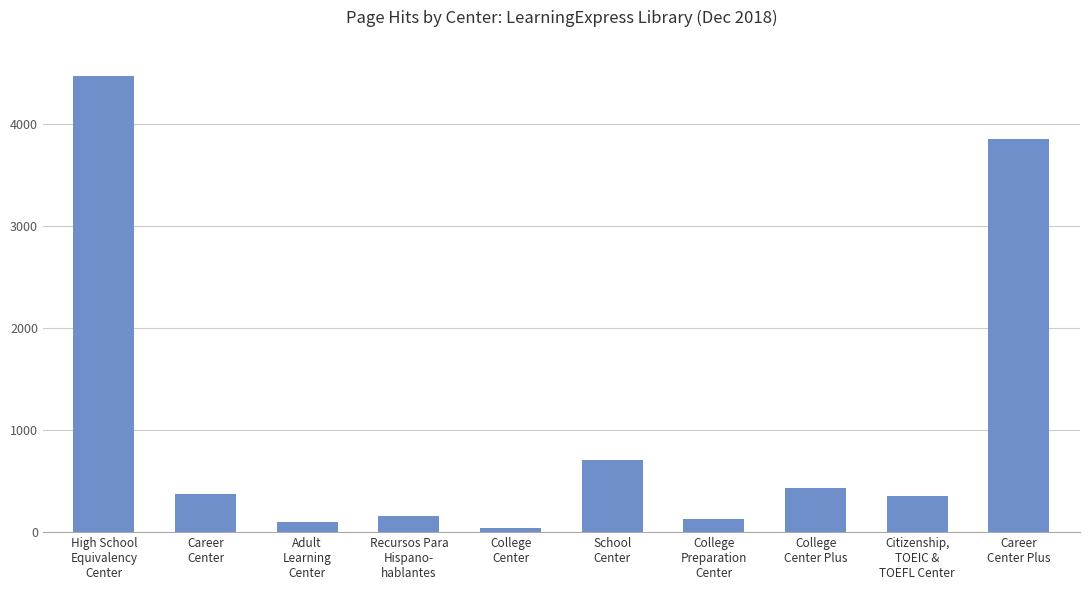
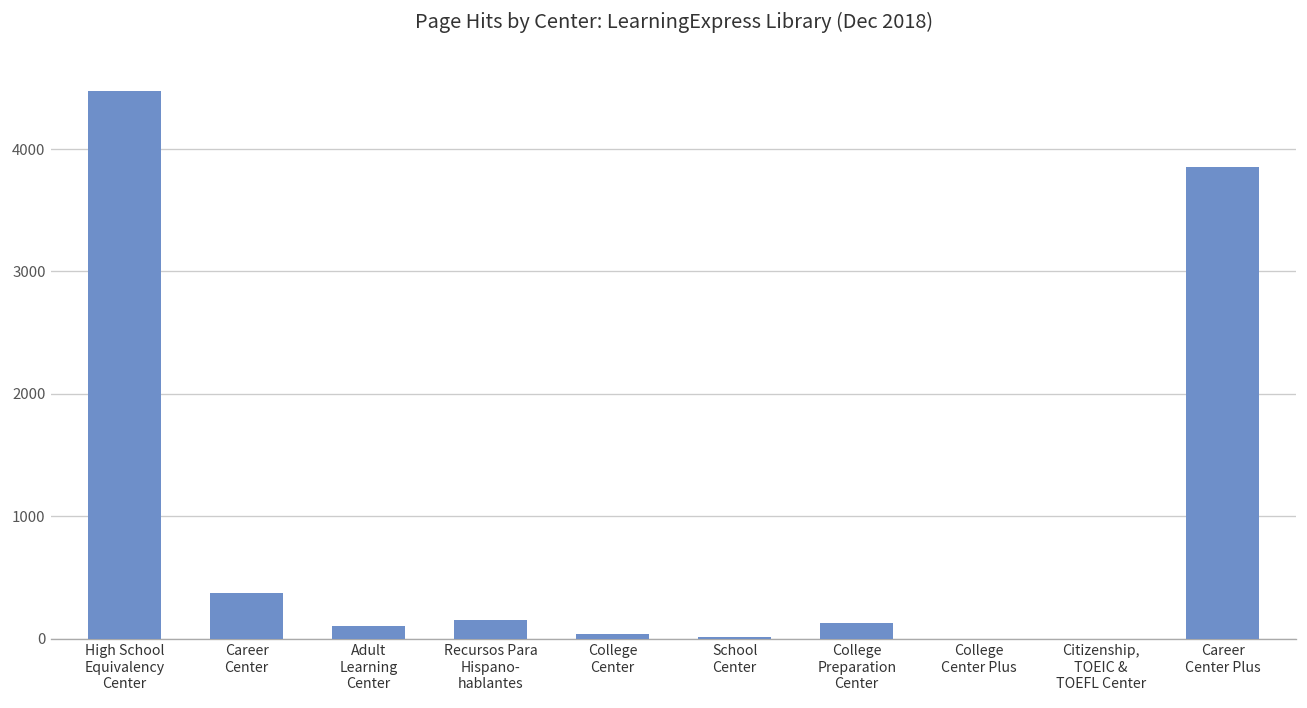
  {
    "High School Equivalency Center": 4470,
    "Career Center": 380,
    "Adult Learning Center": 100,
    "Recursos Para Hispano- hablantes": 150,
    "College Center": 40,
-   "School Center": 710,
+   "School Center": 10,
    "College Preparation Center": 120,
-   "College Center Plus": 430,
-   "Citizenship, TOEIC & TOEFL Center": 350,
+   "College Center Plus": 0,
+   "Citizenship, TOEIC & TOEFL Center": 0,
    "Career Center Plus": 3850
  }
